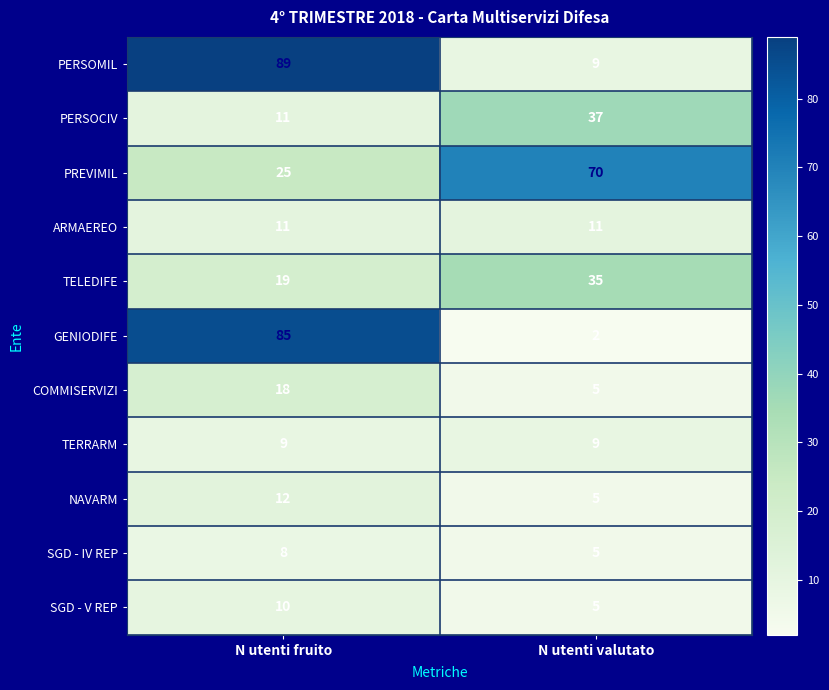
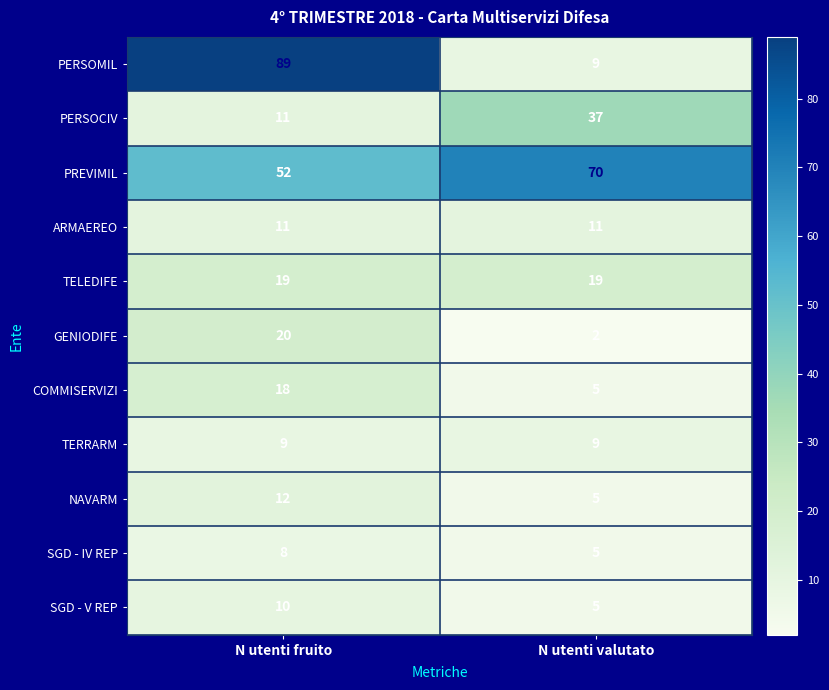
  {
    "PERSOMIL": {
      "N utenti fruito": 89
    },
    "PERSOCIV": {
      "N utenti valutato": 37
    },
    "PREVIMIL": {
-     "N utenti fruito": 25,
+     "N utenti fruito": 52,
      "N utenti valutato": 70
    },
    "TELEDIFE": {
      "N utenti fruito": 19,
-     "N utenti valutato": 35
+     "N utenti valutato": 19
    },
    "GENIODIFE": {
-     "N utenti fruito": 85
+     "N utenti fruito": 20
    }
  }
